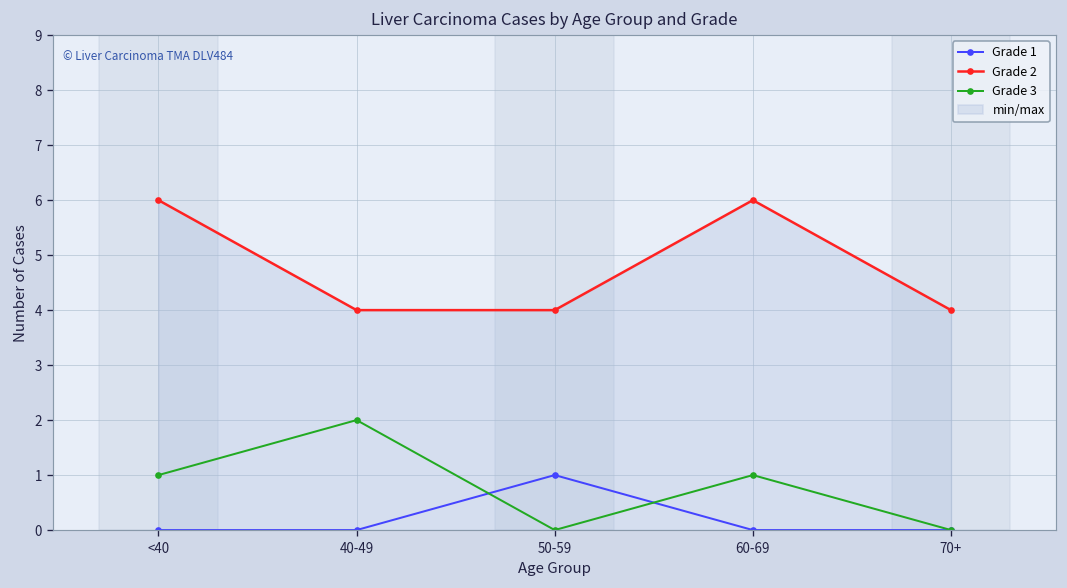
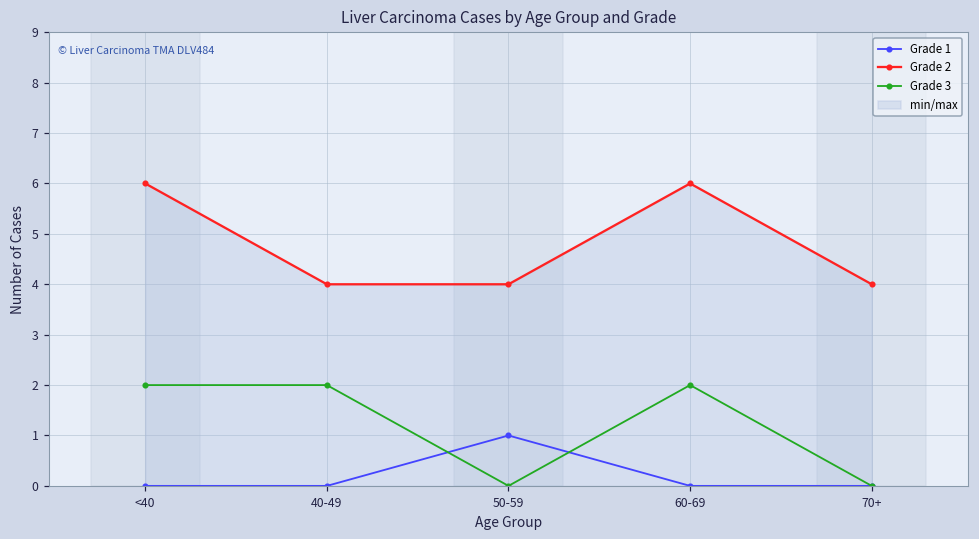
  {
    "Grade 1": {
      "<40": 0,
      "40-49": 0,
      "50-59": 1,
      "60-69": 0
    },
    "min/max": {
      "<40": 6,
      "40-49": 4,
      "50-59": 4,
      "60-69": 6,
      "70+": 4
    },
    "Grade 3": {
-     "<40": 1,
+     "<40": 2,
      "40-49": 2,
      "50-59": 0,
-     "60-69": 1
+     "60-69": 2
    }
  }
